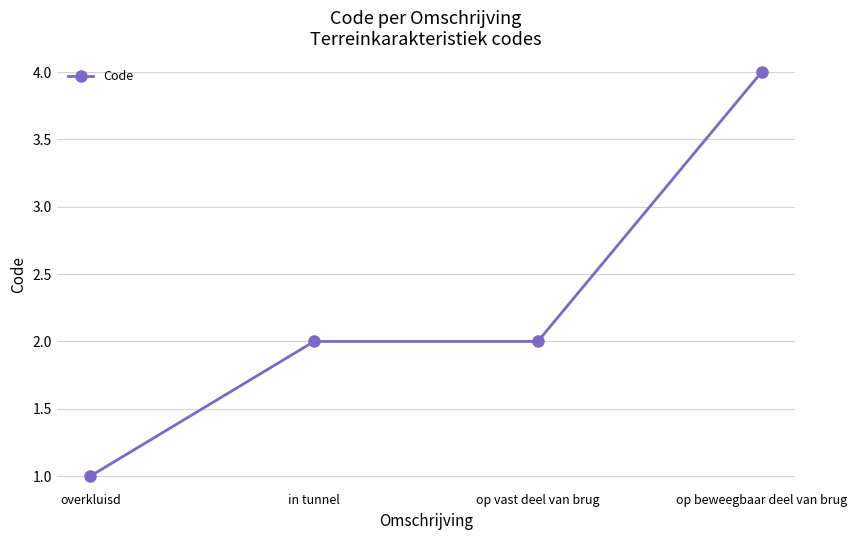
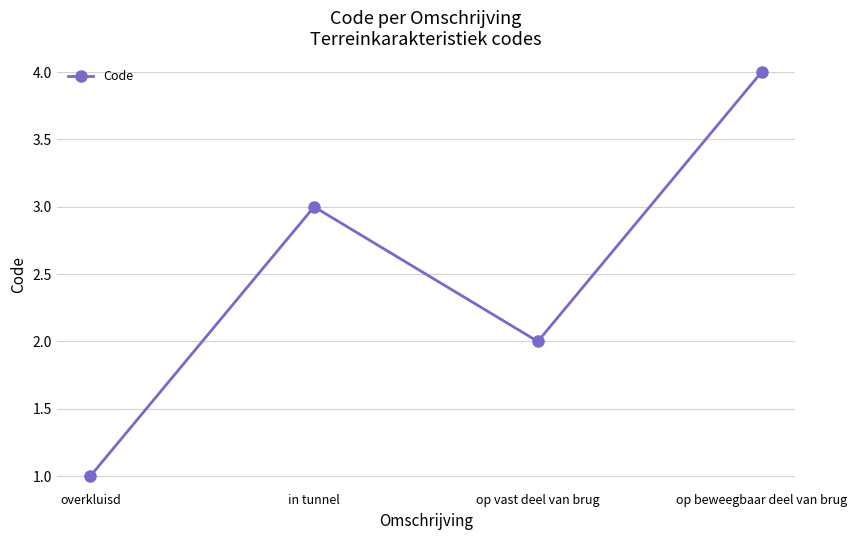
  {
    "overkluisd": 1,
-   "in tunnel": 2,
+   "in tunnel": 3,
    "op vast deel van brug": 2,
    "op beweegbaar deel van brug": 4
  }
